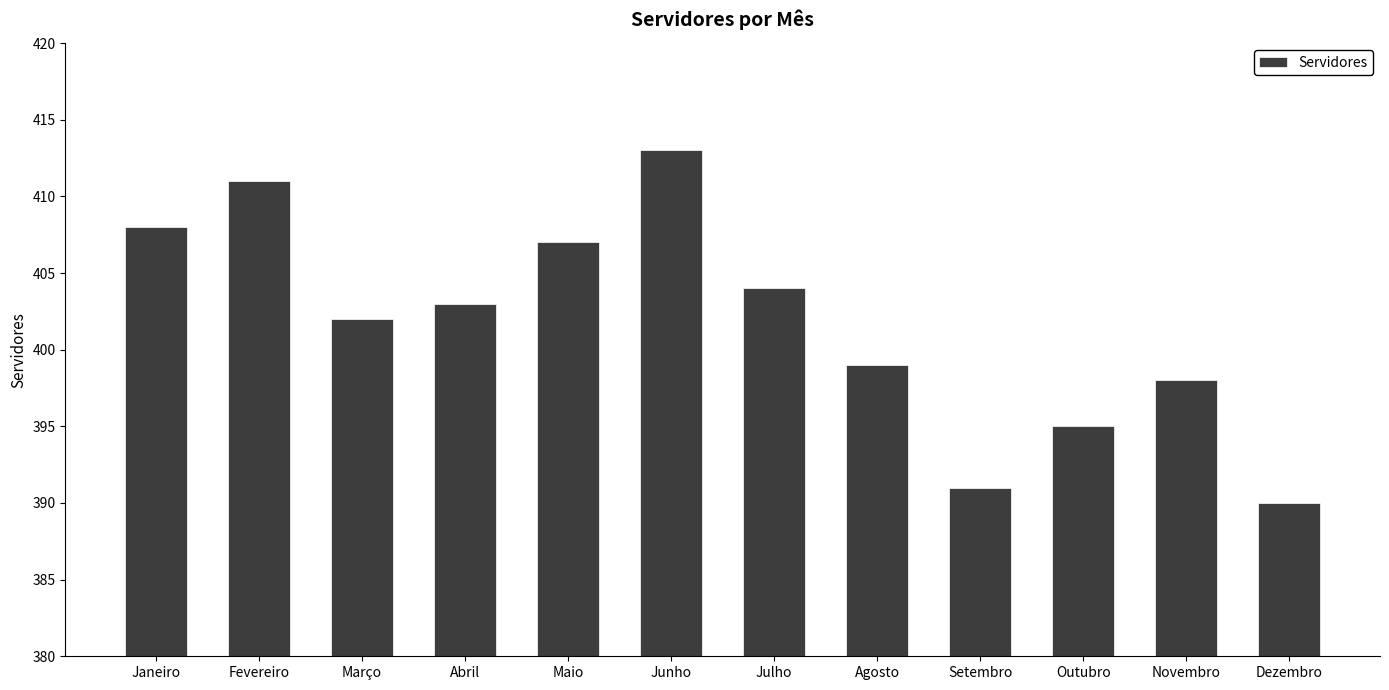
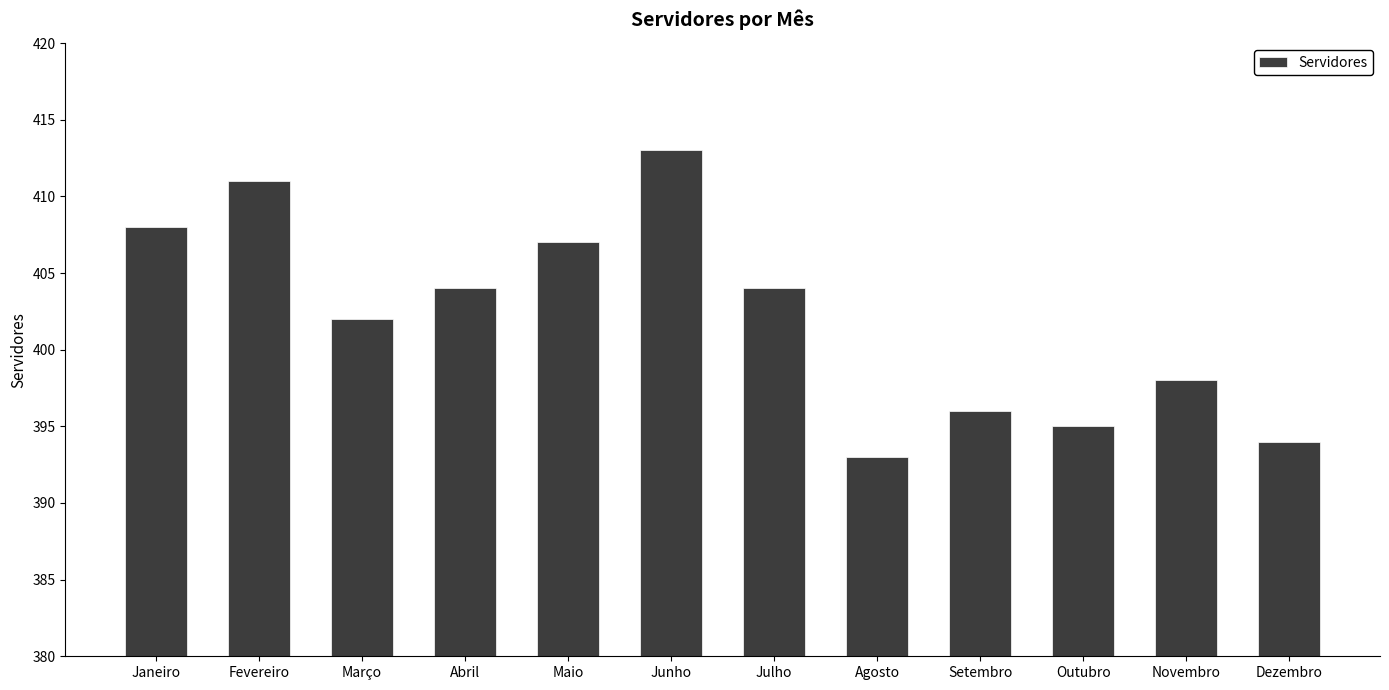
  {
    "Janeiro": 408,
    "Fevereiro": 411,
    "Março": 402,
-   "Abril": 403,
+   "Abril": 404,
    "Maio": 407,
    "Junho": 413,
    "Julho": 404,
-   "Agosto": 399,
-   "Setembro": 391,
+   "Agosto": 393,
+   "Setembro": 396,
    "Outubro": 395,
    "Novembro": 398,
-   "Dezembro": 390
+   "Dezembro": 394
  }
